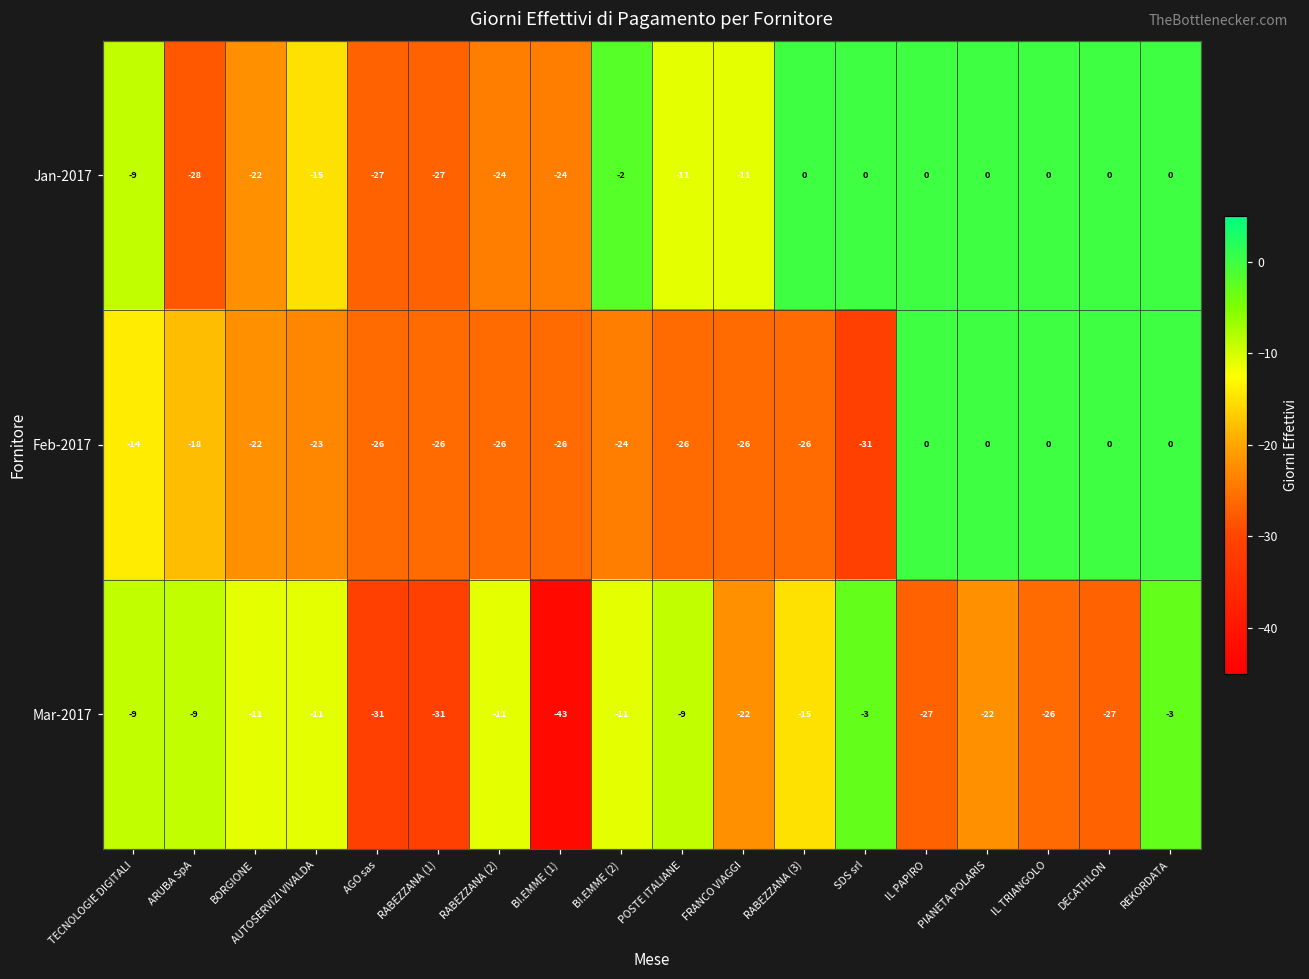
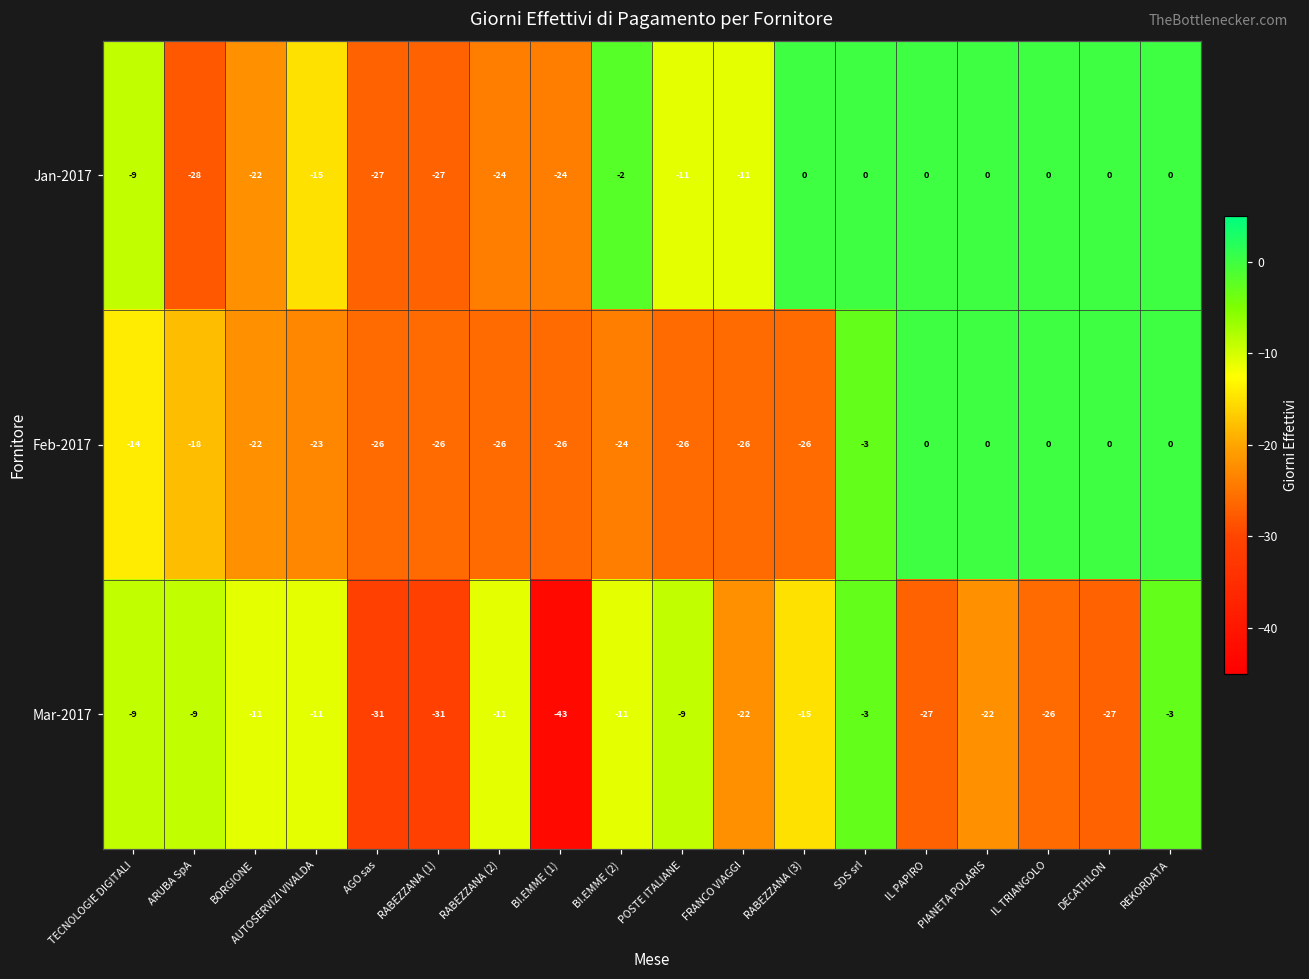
  {
    "Jan-2017": {
      "TECNOLOGIE DIGITALI": -9,
      "ARUBA SpA": -28,
      "BORGIONE": -22,
      "AUTOSERVIZI VIVALDA": -15,
      "AGO sas": -27,
      "RABEZZANA (1)": -27,
      "RABEZZANA (2)": -24,
      "BI.EMME (1)": -24,
      "BI.EMME (2)": -2,
      "POSTE ITALIANE": -11,
      "FRANCO VIAGGI": -11,
      "RABEZZANA (3)": 0,
      "SDS srl": 0,
      "IL PAPIRO": 0,
      "PIANETA POLARIS": 0,
      "IL TRIANGOLO": 0,
      "DECATHLON": 0,
      "REKORDATA": 0
    },
    "Feb-2017": {
      "TECNOLOGIE DIGITALI": -14,
      "ARUBA SpA": -18,
      "BORGIONE": -22,
      "AUTOSERVIZI VIVALDA": -23,
      "AGO sas": -26,
      "RABEZZANA (1)": -26,
      "RABEZZANA (2)": -26,
      "BI.EMME (1)": -26,
      "BI.EMME (2)": -24,
      "POSTE ITALIANE": -26,
      "FRANCO VIAGGI": -26,
      "RABEZZANA (3)": -26,
-     "SDS srl": -31,
+     "SDS srl": -3,
      "IL PAPIRO": 0,
      "PIANETA POLARIS": 0,
      "IL TRIANGOLO": 0,
      "DECATHLON": 0,
      "REKORDATA": 0
    },
    "Mar-2017": {
      "TECNOLOGIE DIGITALI": -9,
      "ARUBA SpA": -9,
      "BORGIONE": -11,
      "AUTOSERVIZI VIVALDA": -11,
      "AGO sas": -31,
      "RABEZZANA (1)": -31,
      "RABEZZANA (2)": -11,
      "BI.EMME (1)": -43,
      "BI.EMME (2)": -11,
      "POSTE ITALIANE": -9,
      "FRANCO VIAGGI": -22,
      "RABEZZANA (3)": -15,
      "SDS srl": -3,
      "IL PAPIRO": -27,
      "PIANETA POLARIS": -22,
      "IL TRIANGOLO": -26,
      "DECATHLON": -27,
      "REKORDATA": -3
    }
  }
